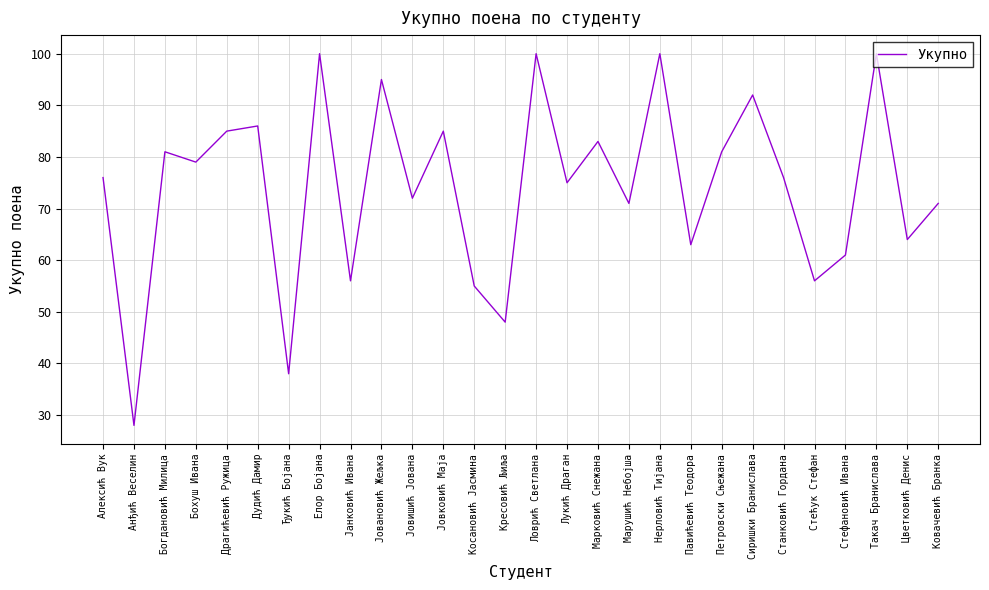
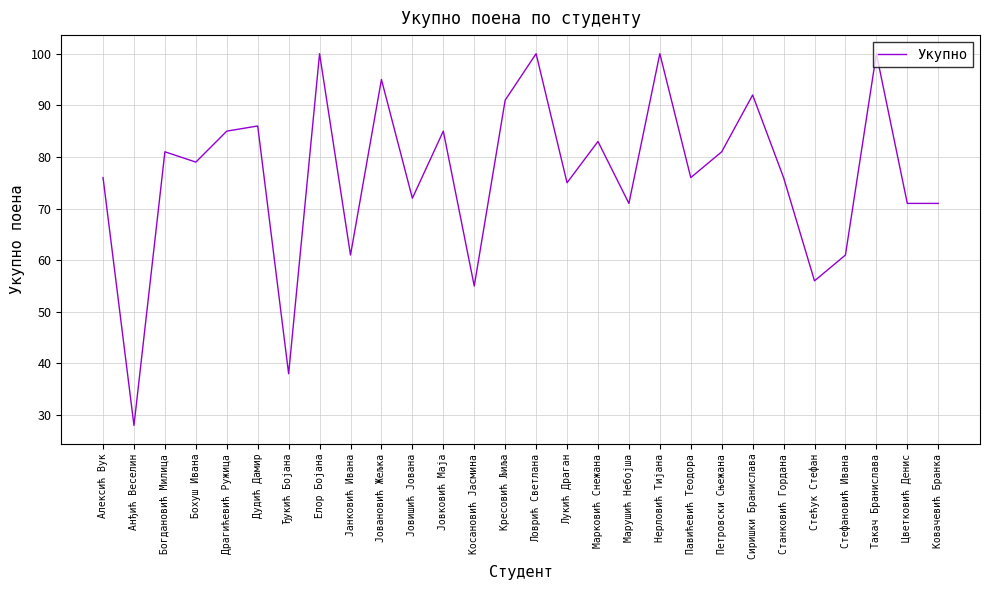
  {
    "Алексић Вук": 76,
    "Анђић Веселин": 28,
    "Богдановић Милица": 81,
    "Бохуш Ивана": 79,
    "Драгићевић Ружица": 85,
    "Дудић Дамир": 86,
    "Ђукић Бојана": 38,
    "Елор Бојана": 100,
-   "Јанковић Ивана": 56,
+   "Јанковић Ивана": 61,
    "Јовановић Жељка": 95,
    "Јовишић Јована": 72,
    "Јовковић Маја": 85,
    "Косановић Јасмина": 55,
-   "Кресовић Љиља": 48,
+   "Кресовић Љиља": 91,
    "Ловрић Светлана": 100,
    "Лукић Драган": 75,
    "Марковић Снежана": 83,
    "Марушић Небојша": 71,
    "Нерловић Тијана": 100,
-   "Павићевић Теодора": 63,
+   "Павићевић Теодора": 76,
    "Петровски Сњежана": 81,
    "Сиришки Бранислава": 92,
    "Станковић Гордана": 76,
    "Стећук Стефан": 56,
    "Стефановић Ивана": 61,
-   "Цветковић Денис": 64,
+   "Цветковић Денис": 71,
    "Ковачевић Бранка": 71
  }
